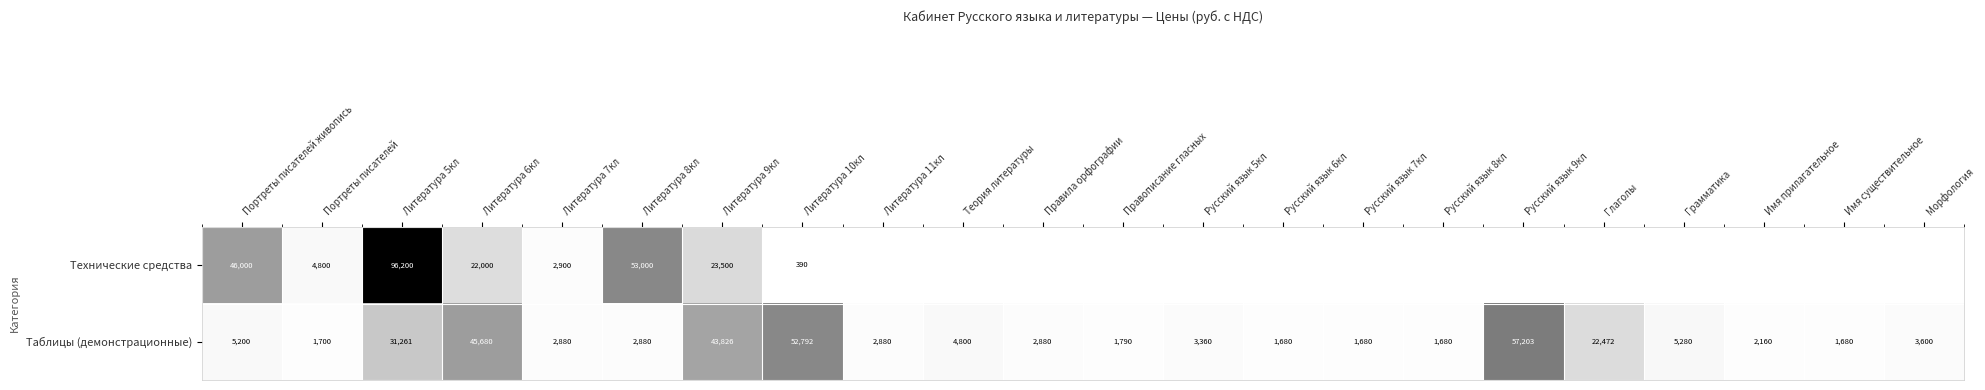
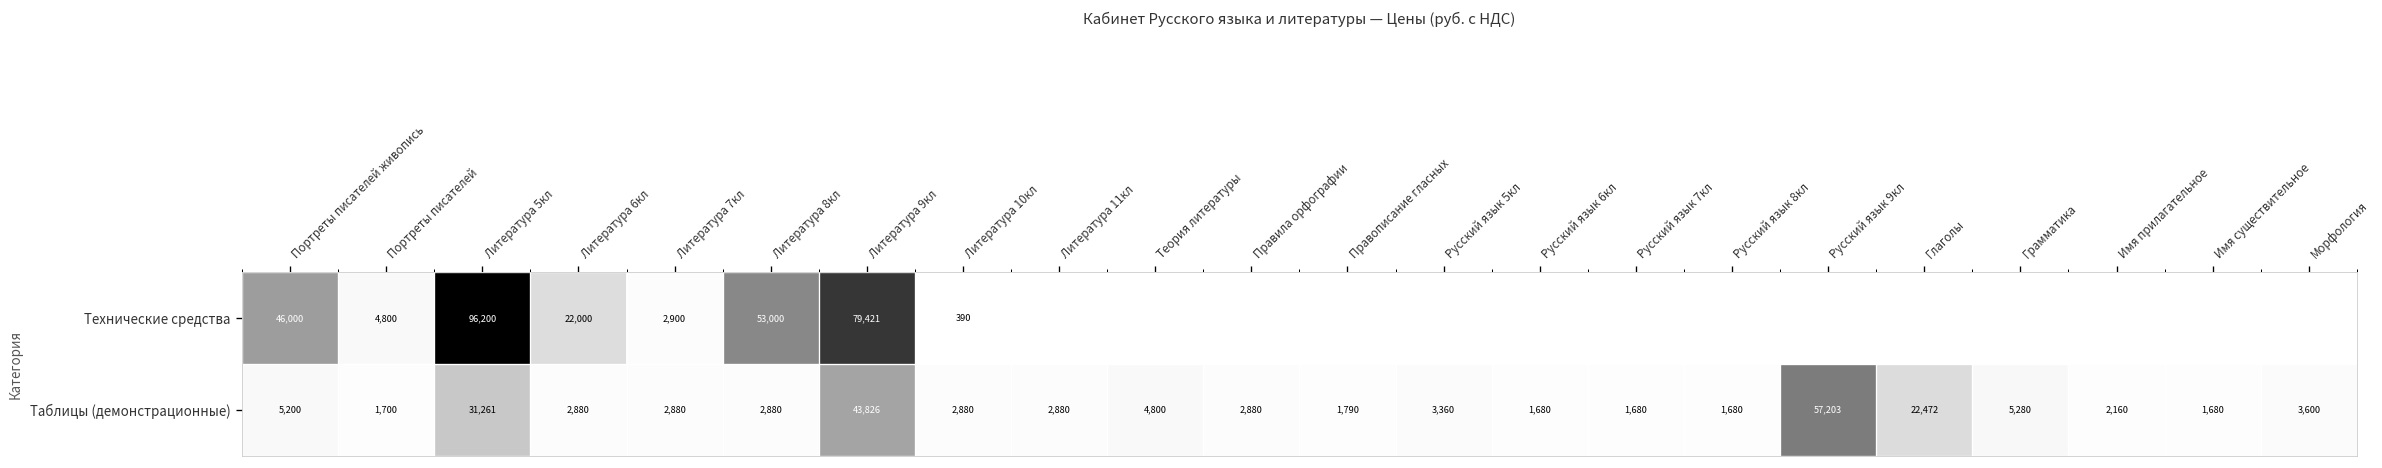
  {
    "Технические средства": {
      "Портреты писателей живопись": "46,000",
      "Портреты писателей": "4,800",
      "Литература 5кл": "96,200",
      "Литература 6кл": "22,000",
      "Литература 7кл": "2,900",
      "Литература 8кл": "53,000",
-     "Литература 9кл": "23,500",
+     "Литература 9кл": "79,421",
      "Литература 10кл": "390"
    },
    "Таблицы (демонстрационные)": {
      "Портреты писателей живопись": "5,200",
      "Портреты писателей": "1,700",
      "Литература 5кл": "31,261",
-     "Литература 6кл": "45,680",
+     "Литература 6кл": "2,880",
      "Литература 7кл": "2,880",
      "Литература 8кл": "2,880",
      "Литература 9кл": "43,826",
-     "Литература 10кл": "52,792",
+     "Литература 10кл": "2,880",
      "Литература 11кл": "2,880",
      "Теория литературы": "4,800",
      "Правила орфографии": "2,880",
      "Правописание гласных": "1,790",
      "Русский язык 5кл": "3,360",
      "Русский язык 6кл": "1,680",
      "Русский язык 7кл": "1,680",
      "Русский язык 8кл": "1,680",
      "Русский язык 9кл": "57,203",
      "Глаголы": "22,472",
      "Грамматика": "5,280",
      "Имя прилагательное": "2,160",
      "Имя существительное": "1,680",
      "Морфология": "3,600"
    }
  }
